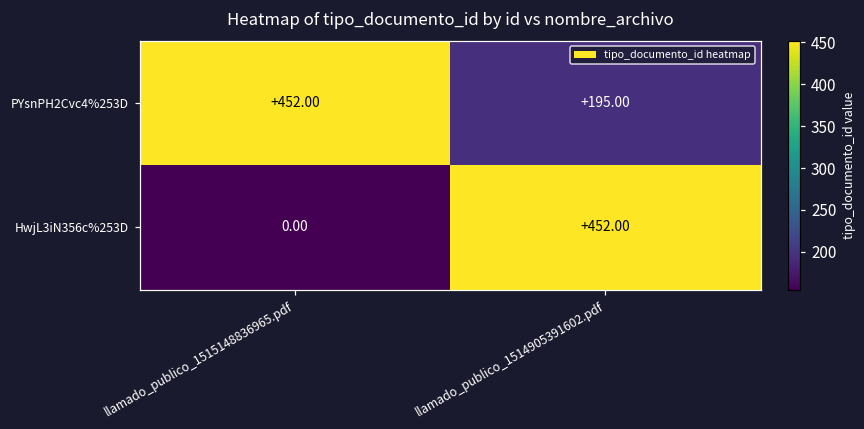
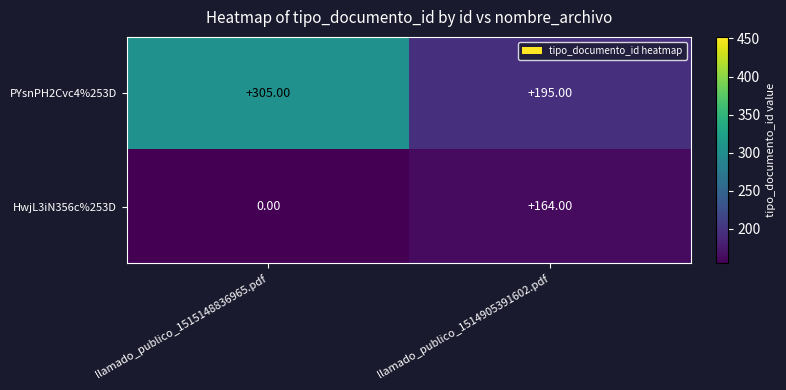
  {
    "PYsnPH2Cvc4%253D": {
-     "llamado_publico_1515148836965.pdf": "+452.00",
+     "llamado_publico_1515148836965.pdf": "+305.00",
      "llamado_publico_1514905391602.pdf": "+195.00"
    },
    "HwjL3iN356c%253D": {
      "llamado_publico_1515148836965.pdf": "0.00",
-     "llamado_publico_1514905391602.pdf": "+452.00"
+     "llamado_publico_1514905391602.pdf": "+164.00"
    }
  }
